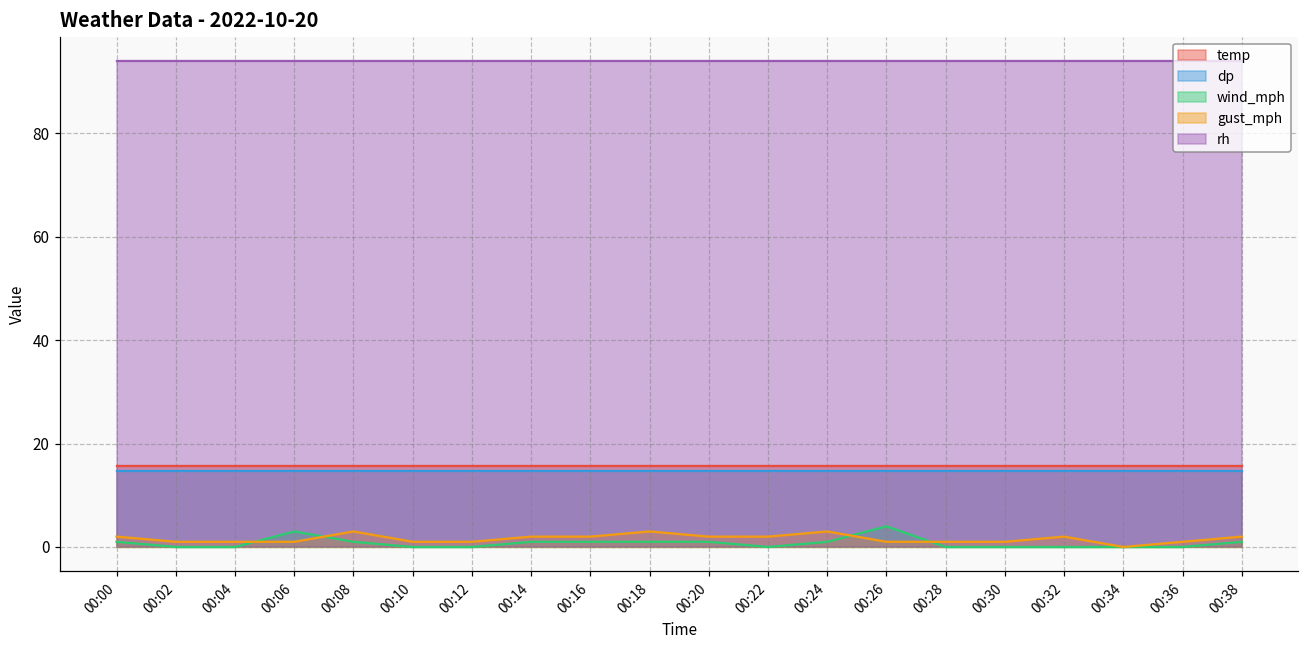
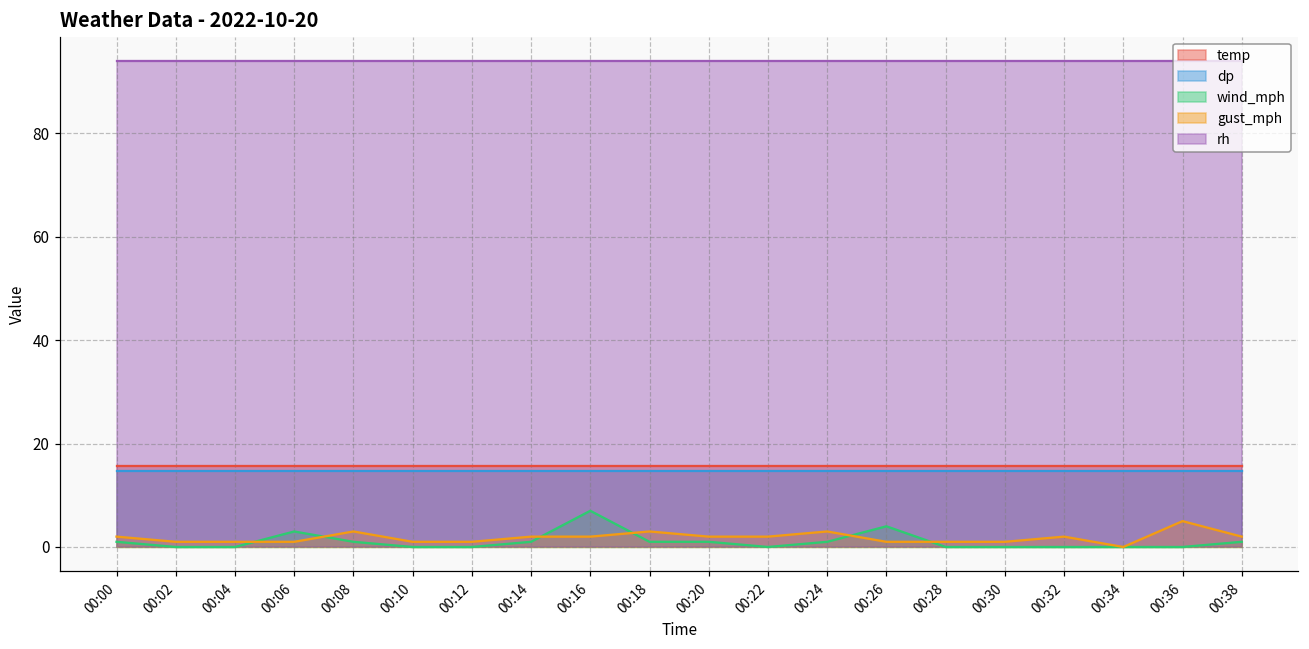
  {
    "temp": {
      "00:00": 16,
      "00:02": 16,
      "00:04": 16,
      "00:06": 16,
      "00:08": 16,
      "00:10": 16,
      "00:12": 16,
      "00:14": 16,
      "00:16": 16,
      "00:18": 16,
      "00:20": 16,
      "00:22": 16,
      "00:24": 16,
      "00:26": 16,
      "00:28": 16,
      "00:30": 16,
      "00:32": 16,
      "00:34": 16,
      "00:36": 16,
      "00:38": 16
    },
    "dp": {
      "00:00": 15,
      "00:02": 15,
      "00:04": 15,
      "00:06": 15,
      "00:08": 15,
      "00:10": 15,
      "00:12": 15,
      "00:14": 15,
      "00:16": 15,
      "00:18": 15,
      "00:20": 15,
      "00:22": 15,
      "00:24": 15,
      "00:26": 15,
      "00:28": 15,
      "00:30": 15,
      "00:32": 15,
      "00:34": 15,
      "00:36": 15,
      "00:38": 15
    },
    "wind_mph": {
      "00:00": 1,
      "00:02": 0,
      "00:04": 0,
      "00:06": 3,
      "00:08": 1,
      "00:10": 0,
      "00:12": 0,
      "00:14": 1,
-     "00:16": 1,
+     "00:16": 7,
      "00:18": 1,
      "00:20": 1,
      "00:22": 0,
      "00:24": 1,
      "00:26": 4,
      "00:28": 0,
      "00:30": 0,
      "00:32": 0,
      "00:36": 0,
      "00:38": 1
    },
    "gust_mph": {
      "00:00": 2,
      "00:02": 1,
      "00:04": 1,
      "00:06": 1,
      "00:08": 3,
      "00:10": 1,
      "00:12": 1,
      "00:14": 2,
      "00:16": 2,
      "00:18": 3,
      "00:20": 2,
      "00:22": 2,
      "00:24": 3,
      "00:26": 1,
      "00:28": 1,
      "00:30": 1,
      "00:32": 2,
-     "00:36": 1,
+     "00:36": 5,
      "00:38": 2
    },
    "rh": {
      "00:00": 94,
      "00:02": 94,
      "00:04": 94,
      "00:06": 94,
      "00:08": 94,
      "00:10": 94,
      "00:12": 94,
      "00:14": 94,
      "00:16": 94,
      "00:18": 94,
      "00:20": 94,
      "00:22": 94,
      "00:24": 94,
      "00:26": 94,
      "00:28": 94,
      "00:30": 94,
      "00:32": 94,
      "00:34": 94
    }
  }
